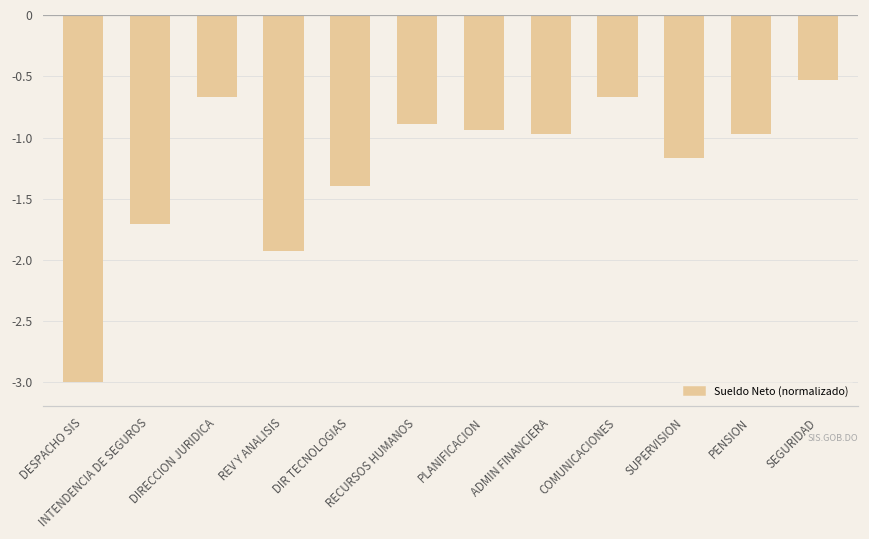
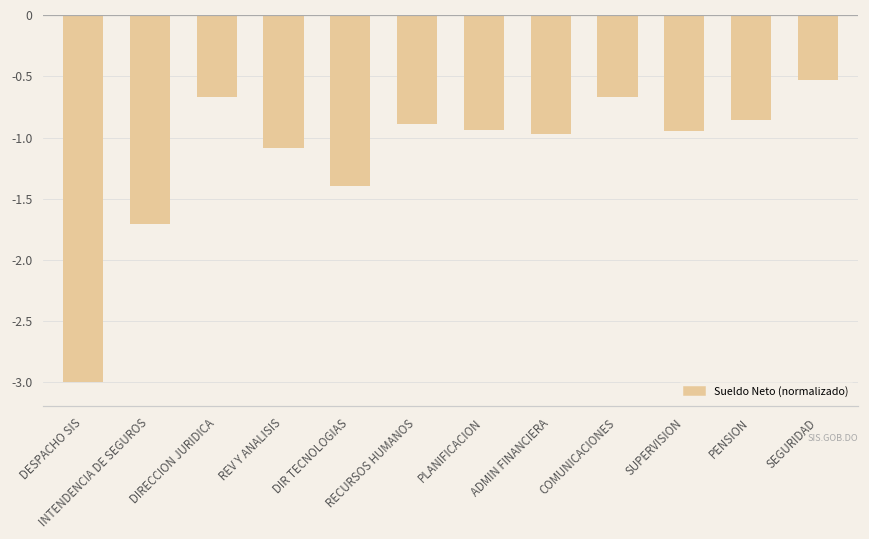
  {
    "DESPACHO SIS": -3.00,
    "INTENDENCIA DE SEGUROS": -1.71,
    "DIRECCION JURIDICA": -0.67,
-   "REV Y ANALISIS": -1.93,
+   "REV Y ANALISIS": -1.08,
    "DIR TECNOLOGIAS": -1.40,
    "RECURSOS HUMANOS": -0.89,
    "PLANIFICACION": -0.93,
    "ADMIN FINANCIERA": -0.97,
    "COMUNICACIONES": -0.67,
-   "SUPERVISION": -1.16,
-   "PENSION": -0.97,
+   "SUPERVISION": -0.95,
+   "PENSION": -0.86,
    "SEGURIDAD": -0.53
  }
